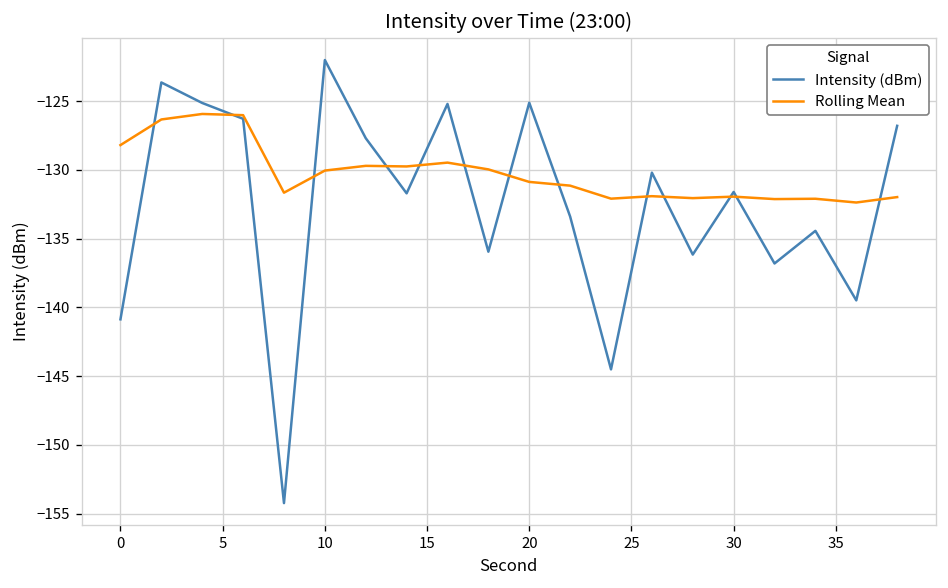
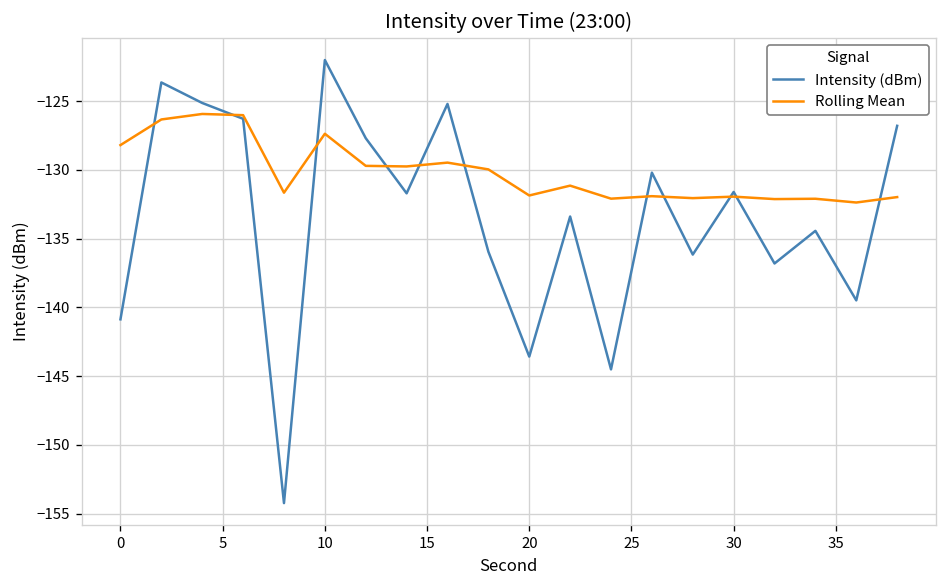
  {
    "Intensity (dBm)": {
      "0": -140.9,
      "10": -122.0,
-     "20": -125.1,
+     "20": -143.6,
      "30": -131.6
    },
    "Rolling Mean": {
      "0": -128.2,
-     "10": -130.0,
-     "20": -130.9,
+     "10": -127.4,
+     "20": -131.9,
      "30": -131.9
    }
  }
